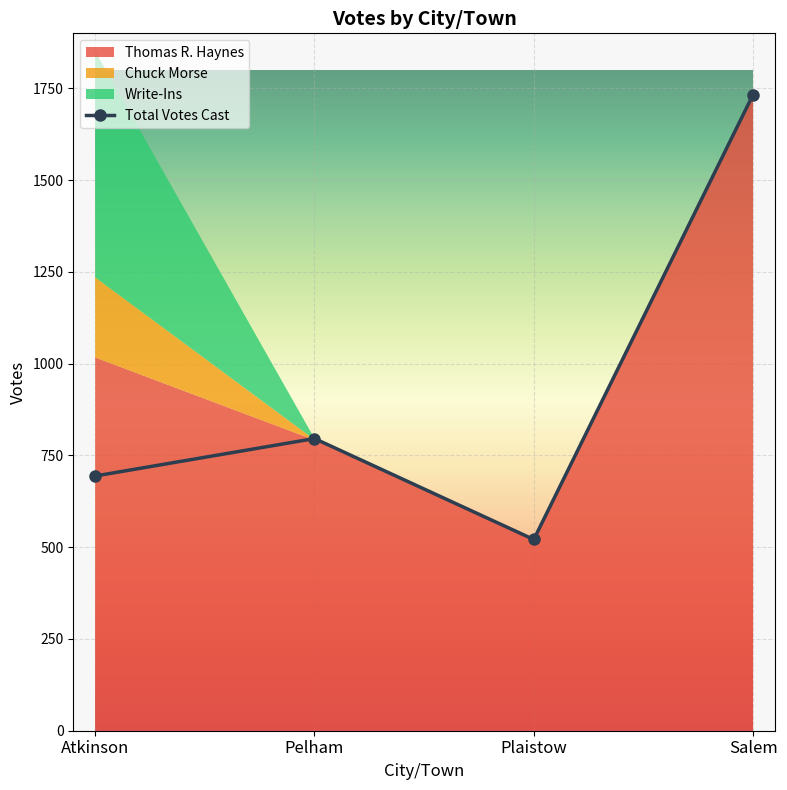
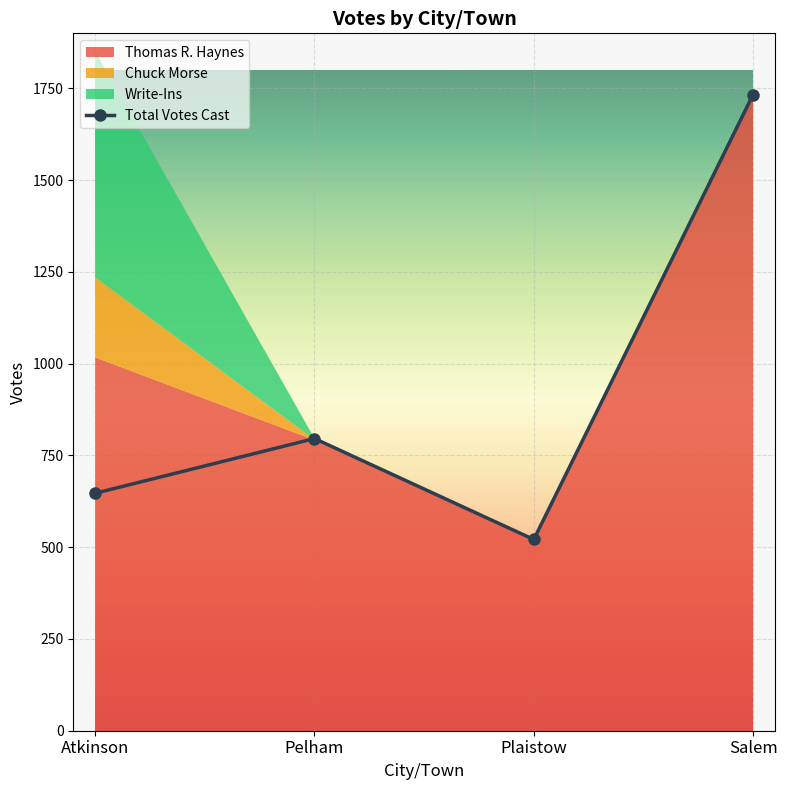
  {
    "Total Votes Cast": {
-     "Atkinson": 690
+     "Atkinson": 650
    },
    "Thomas R. Haynes": {
      "Atkinson": 1020
    },
    "Chuck Morse": {
      "Atkinson": 220
    }
  }
